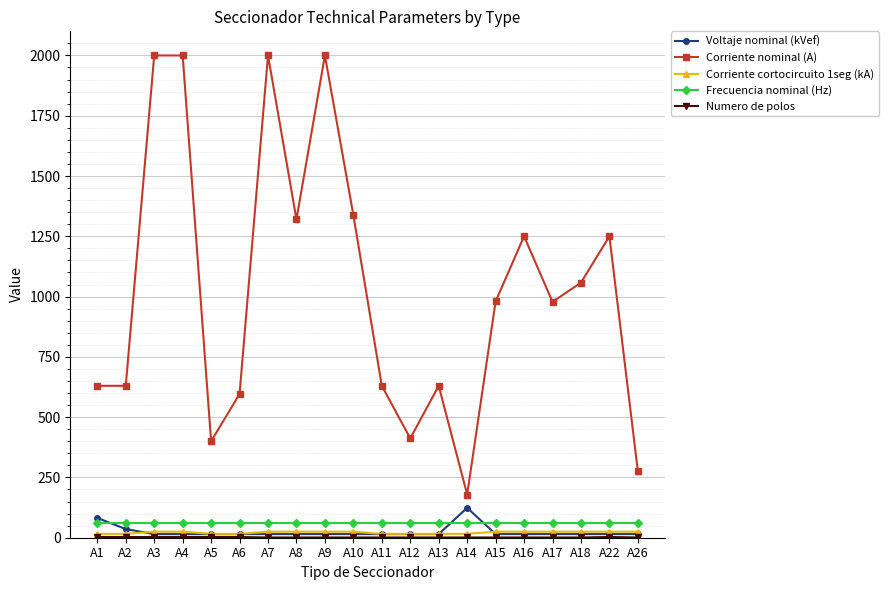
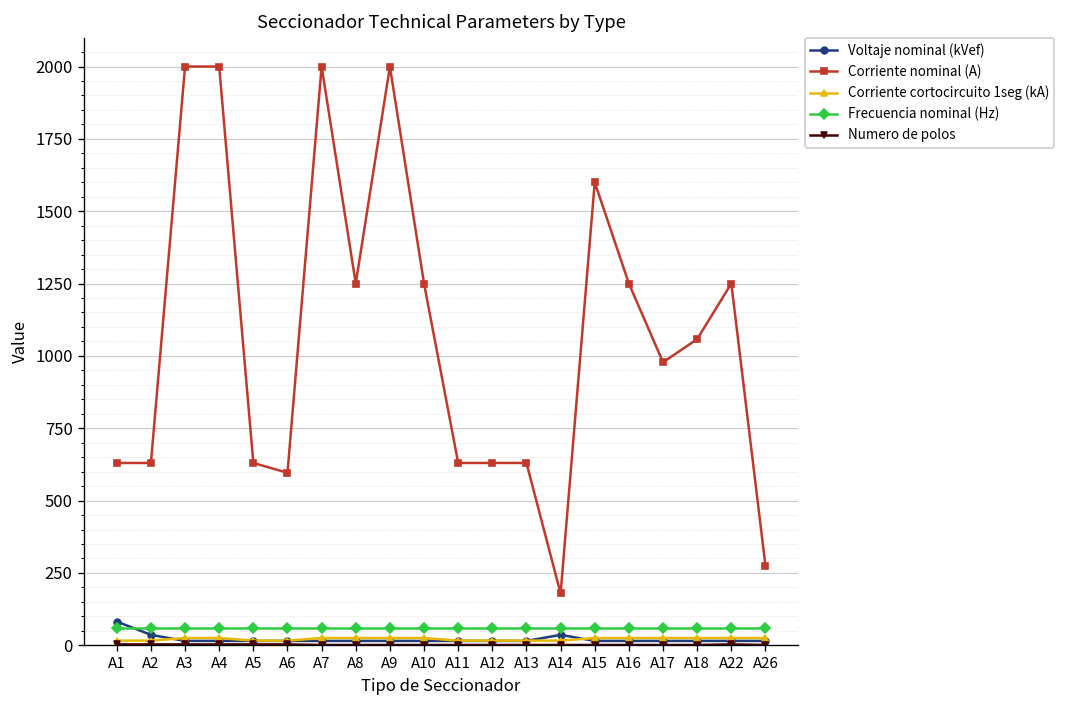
  {
    "Voltaje nominal (kVef)": {
      "A1": 80,
      "A2": 40,
-     "A14": 120
+     "A14": 40
    },
    "Corriente nominal (A)": {
      "A1": 630,
      "A2": 630,
      "A3": 2000,
      "A4": 2000,
-     "A5": 400,
+     "A5": 630,
      "A6": 600,
      "A7": 2000,
-     "A8": 1320,
+     "A8": 1250,
      "A9": 2000,
-     "A10": 1340,
+     "A10": 1250,
      "A11": 630,
-     "A12": 410,
+     "A12": 630,
      "A13": 630,
      "A14": 180,
-     "A15": 980,
+     "A15": 1600,
      "A16": 1250,
      "A17": 980,
      "A18": 1060,
      "A22": 1250,
      "A26": 280
    },
    "Corriente cortocircuito 1seg (kA)": {
      "A1": 20,
      "A2": 20,
      "A14": 20
    },
    "Frecuencia nominal (Hz)": {
      "A1": 60,
      "A2": 60,
      "A3": 60,
      "A4": 60,
      "A5": 60,
      "A6": 60,
      "A7": 60,
      "A8": 60,
      "A9": 60,
      "A10": 60,
      "A11": 60,
      "A12": 60,
      "A13": 60,
      "A14": 60,
      "A15": 60,
      "A16": 60,
      "A17": 60,
      "A18": 60,
      "A22": 60,
      "A26": 60
    },
    "Numero de polos": {
      "A1": 0,
      "A2": 0,
      "A3": 0,
      "A4": 0,
      "A5": 0,
      "A6": 0,
      "A7": 0,
      "A8": 0,
      "A9": 0,
      "A10": 0,
      "A11": 0,
      "A12": 0,
      "A13": 0,
      "A14": 0,
      "A15": 0,
      "A16": 0,
      "A17": 0,
      "A18": 0,
      "A22": 0,
      "A26": 0
    }
  }
